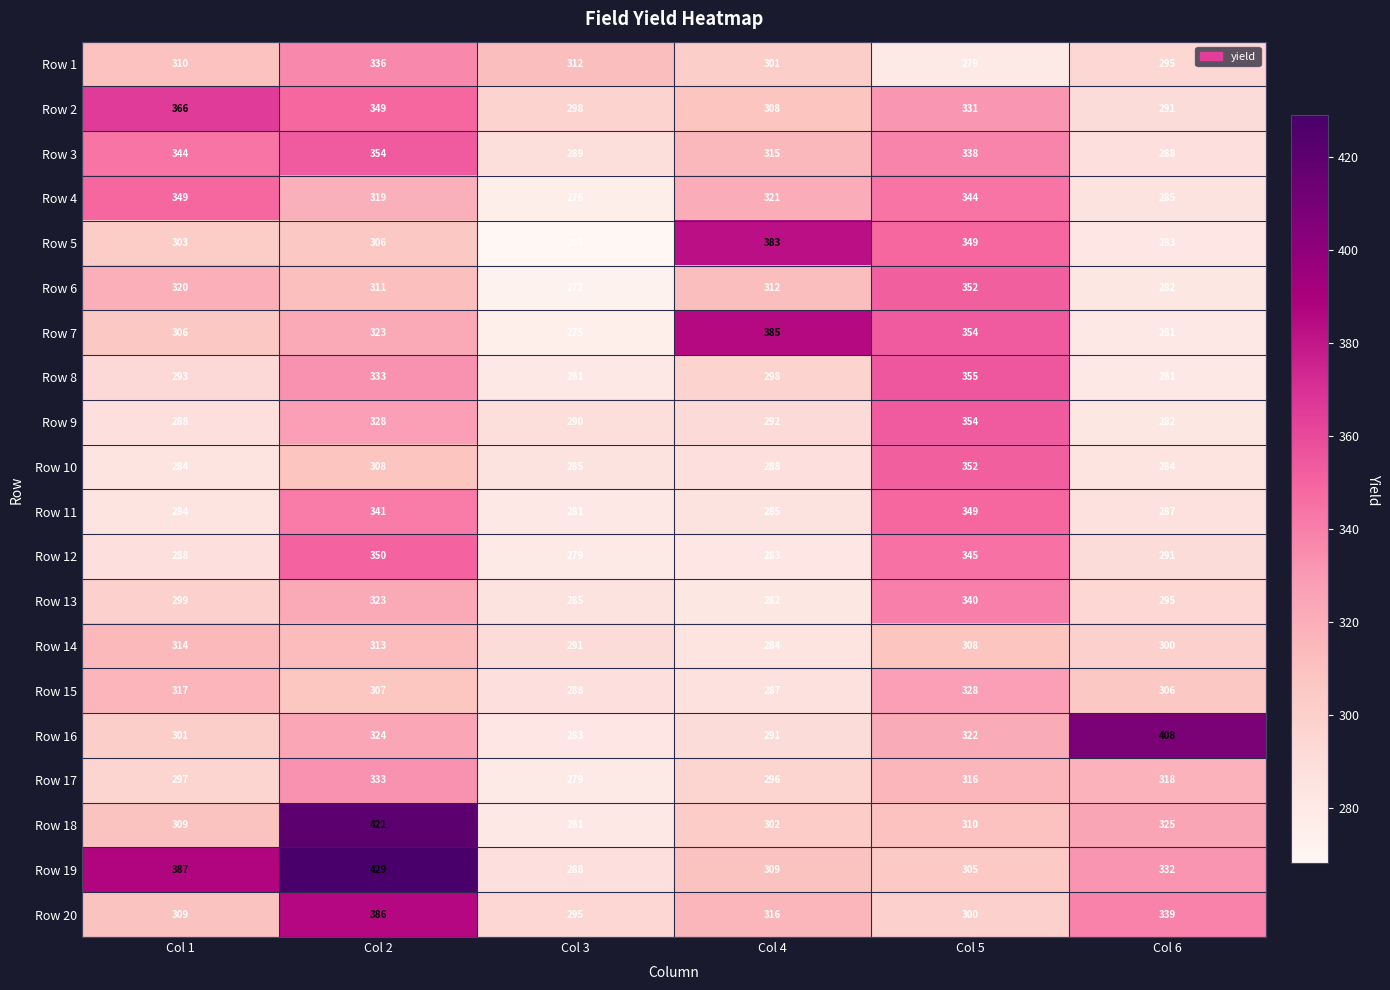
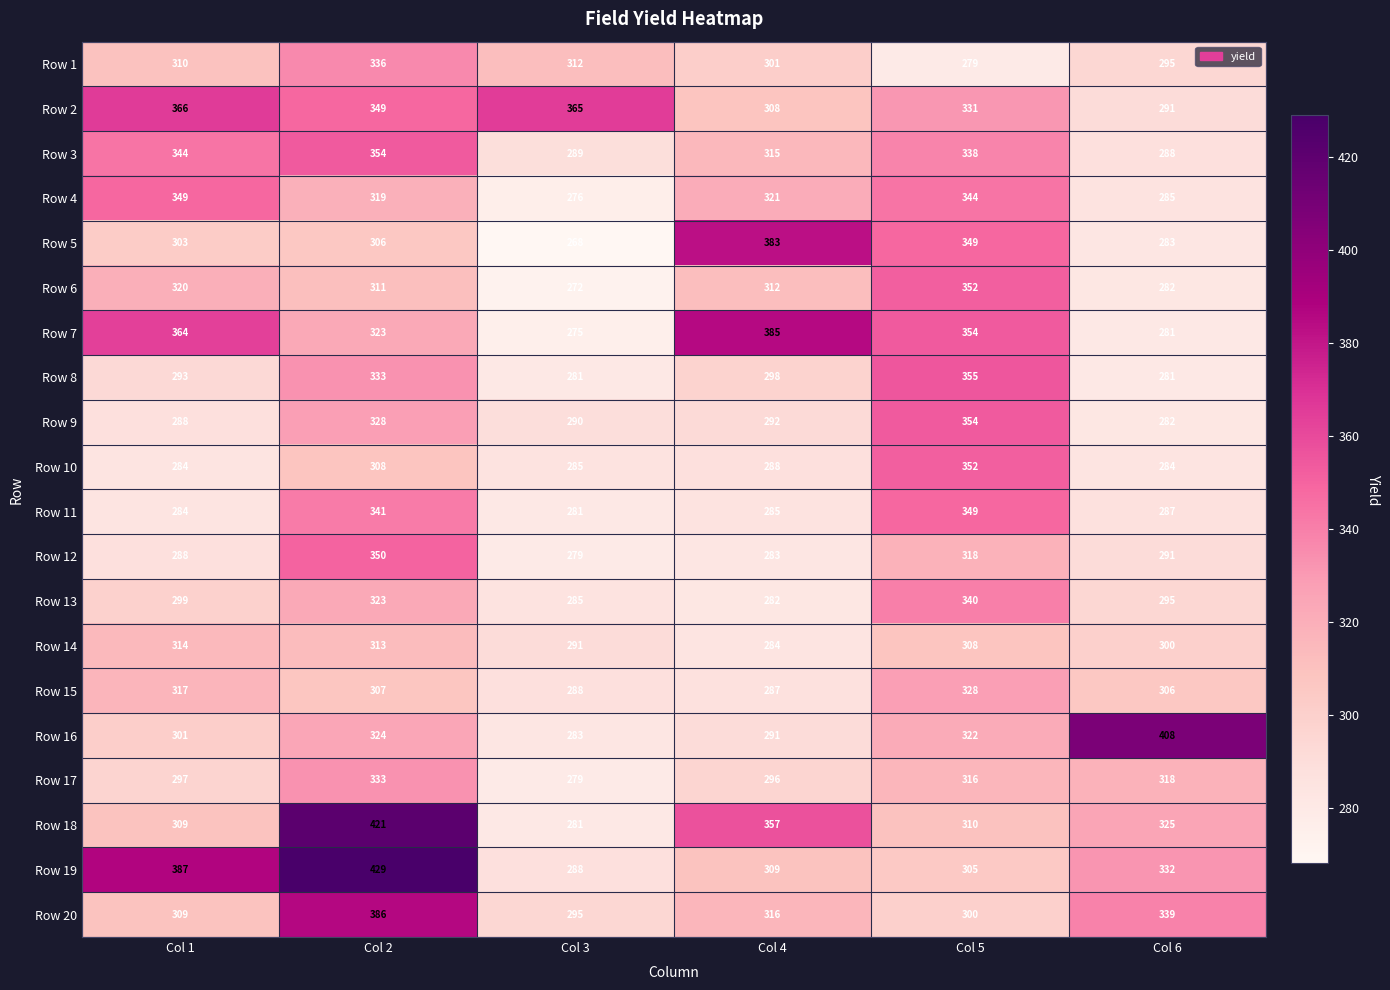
  {
    "Row 1": {
      "Col 1": 310,
      "Col 2": 336,
      "Col 3": 312,
      "Col 4": 301
    },
    "Row 2": {
      "Col 1": 366,
      "Col 2": 349,
-     "Col 3": 298,
+     "Col 3": 365,
      "Col 4": 308,
      "Col 5": 331
    },
    "Row 3": {
      "Col 1": 344,
      "Col 2": 354,
      "Col 4": 315,
      "Col 5": 338
    },
    "Row 4": {
      "Col 1": 349,
      "Col 2": 319,
      "Col 4": 321,
      "Col 5": 344
    },
    "Row 5": {
      "Col 1": 303,
      "Col 2": 306,
      "Col 4": 383,
      "Col 5": 349
    },
    "Row 6": {
      "Col 1": 320,
      "Col 2": 311,
      "Col 4": 312,
      "Col 5": 352
    },
    "Row 7": {
-     "Col 1": 306,
+     "Col 1": 364,
      "Col 2": 323,
      "Col 4": 385,
      "Col 5": 354
    },
    "Row 8": {
      "Col 2": 333,
      "Col 4": 298,
      "Col 5": 355
    },
    "Row 9": {
      "Col 2": 328,
      "Col 5": 354
    },
    "Row 10": {
      "Col 2": 308,
      "Col 5": 352
    },
    "Row 11": {
      "Col 2": 341,
      "Col 5": 349
    },
    "Row 12": {
      "Col 2": 350,
-     "Col 5": 345
+     "Col 5": 318
    },
    "Row 13": {
      "Col 1": 299,
      "Col 2": 323,
      "Col 5": 340
    },
    "Row 14": {
      "Col 1": 314,
      "Col 2": 313,
      "Col 5": 308,
      "Col 6": 300
    },
    "Row 15": {
      "Col 1": 317,
      "Col 2": 307,
      "Col 5": 328,
      "Col 6": 306
    },
    "Row 16": {
      "Col 1": 301,
      "Col 2": 324,
      "Col 5": 322,
      "Col 6": 408
    },
    "Row 17": {
      "Col 2": 333,
      "Col 5": 316,
      "Col 6": 318
    },
    "Row 18": {
      "Col 1": 309,
      "Col 2": 421,
-     "Col 4": 302,
+     "Col 4": 357,
      "Col 5": 310,
      "Col 6": 325
    },
    "Row 19": {
      "Col 1": 387,
      "Col 2": 429,
      "Col 4": 309,
      "Col 5": 305,
      "Col 6": 332
    },
    "Row 20": {
      "Col 1": 309,
      "Col 2": 386,
      "Col 4": 316,
      "Col 5": 300,
      "Col 6": 339
    }
  }
